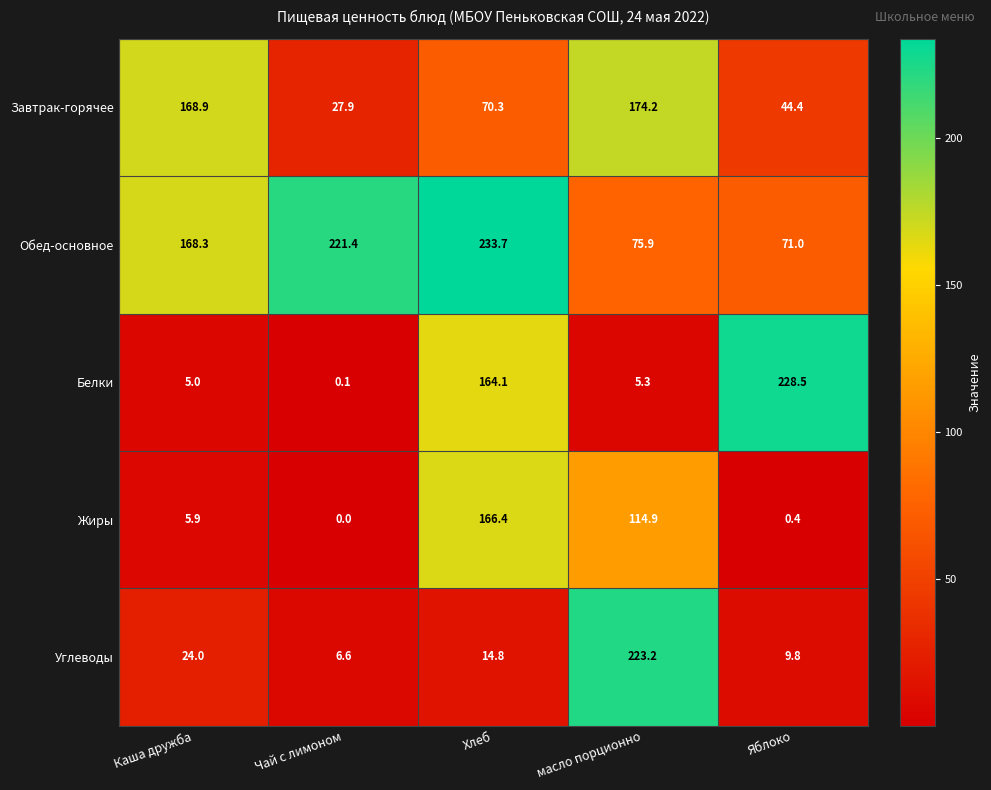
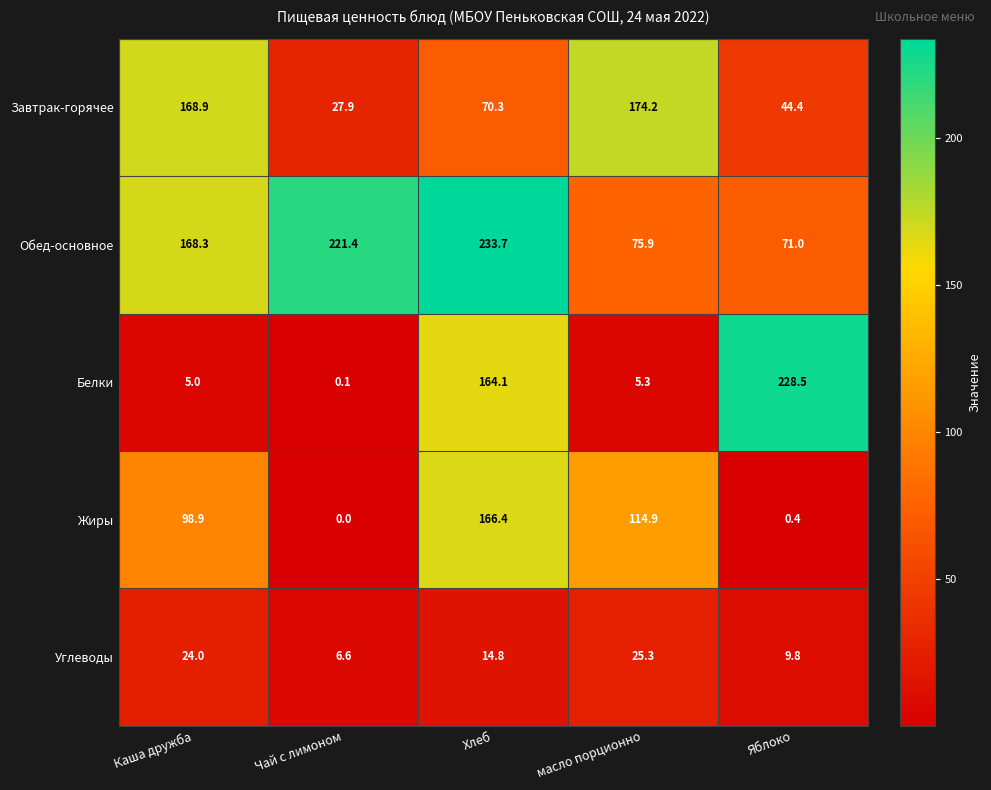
  {
    "Завтрак-горячее": {
      "Каша дружба": 168.9,
      "Чай с лимоном": 27.9,
      "Хлеб": 70.3,
      "масло порционно": 174.2,
      "Яблоко": 44.4
    },
    "Обед-основное": {
      "Каша дружба": 168.3,
      "Чай с лимоном": 221.4,
      "Хлеб": 233.7,
      "масло порционно": 75.9,
      "Яблоко": 71.0
    },
    "Белки": {
      "Каша дружба": 5.0,
      "Чай с лимоном": 0.1,
      "Хлеб": 164.1,
      "масло порционно": 5.3,
      "Яблоко": 228.5
    },
    "Жиры": {
-     "Каша дружба": 5.9,
+     "Каша дружба": 98.9,
      "Чай с лимоном": 0.0,
      "Хлеб": 166.4,
      "масло порционно": 114.9,
      "Яблоко": 0.4
    },
    "Углеводы": {
      "Каша дружба": 24.0,
      "Чай с лимоном": 6.6,
      "Хлеб": 14.8,
-     "масло порционно": 223.2,
+     "масло порционно": 25.3,
      "Яблоко": 9.8
    }
  }
